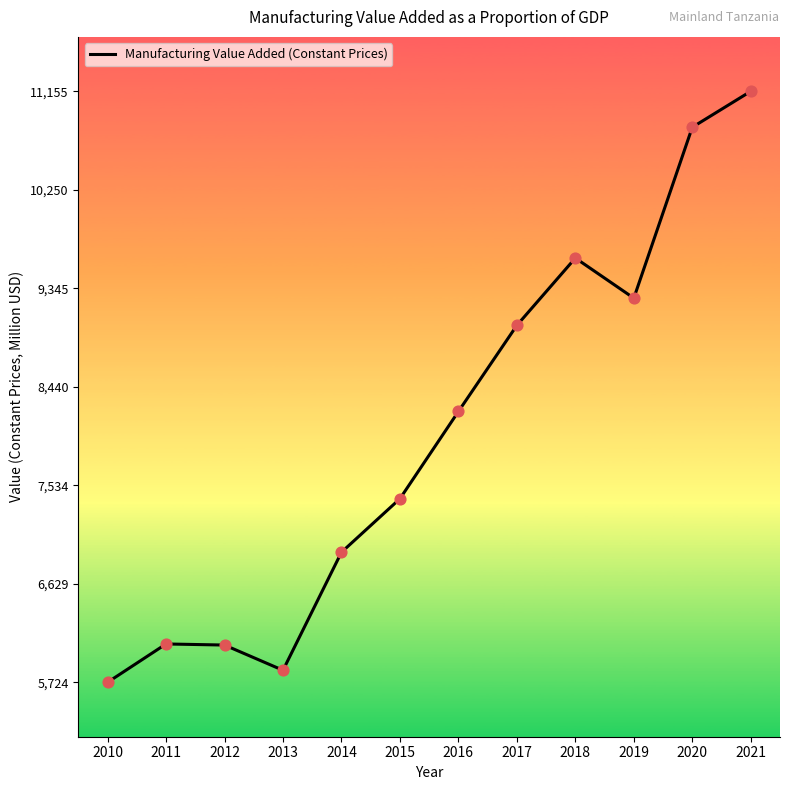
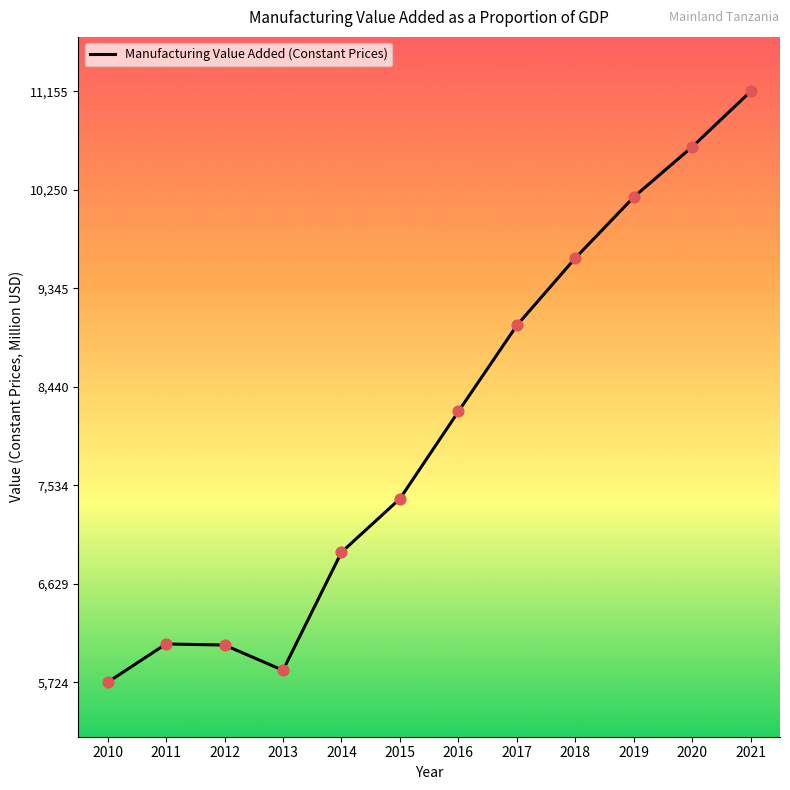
  {
    "2010": "5,720",
    "2011": "6,080",
    "2012": "6,070",
    "2013": "5,840",
    "2014": "6,920",
    "2015": "7,410",
    "2016": "8,210",
    "2017": "9,010",
    "2018": "9,620",
-   "2019": "9,250",
-   "2020": "10,830",
+   "2019": "10,180",
+   "2020": "10,650",
    "2021": "11,160"
  }
